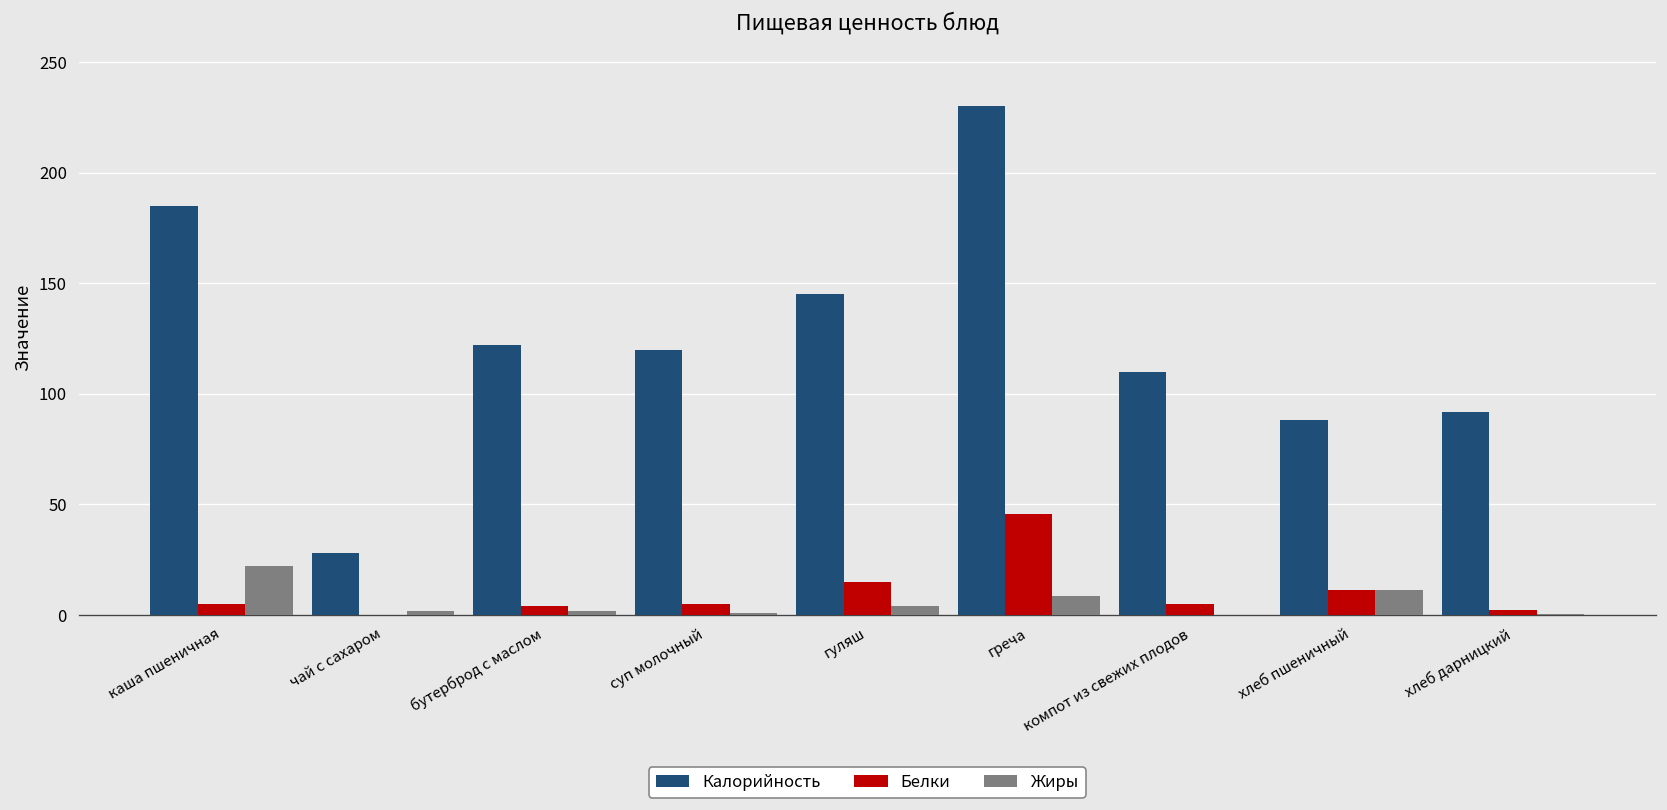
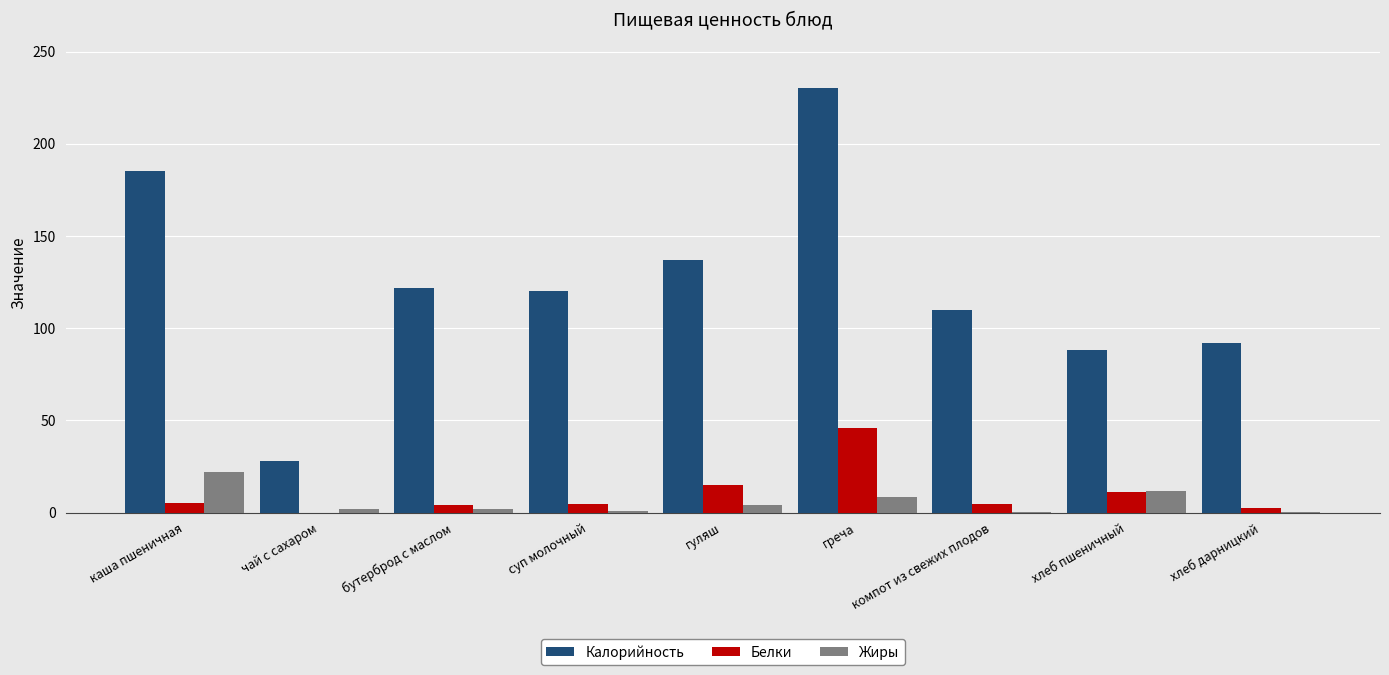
  {
    "Калорийность": {
      "каша пшеничная": 185,
      "чай с сахаром": 28,
      "бутерброд с маслом": 122,
      "суп молочный": 120,
-     "гуляш": 145,
+     "гуляш": 137,
      "греча": 230,
      "компот из свежих плодов": 110,
      "хлеб пшеничный": 88,
      "хлеб дарницкий": 92
    },
    "Белки": {
      "каша пшеничная": 5,
      "чай с сахаром": 0,
      "бутерброд с маслом": 4,
      "суп молочный": 5,
      "гуляш": 15,
      "греча": 46,
      "компот из свежих плодов": 5,
      "хлеб пшеничный": 11,
      "хлеб дарницкий": 2
    },
    "Жиры": {
      "каша пшеничная": 22,
      "чай с сахаром": 2,
      "бутерброд с маслом": 2,
      "гуляш": 4,
      "греча": 9,
      "хлеб пшеничный": 12
    }
  }
